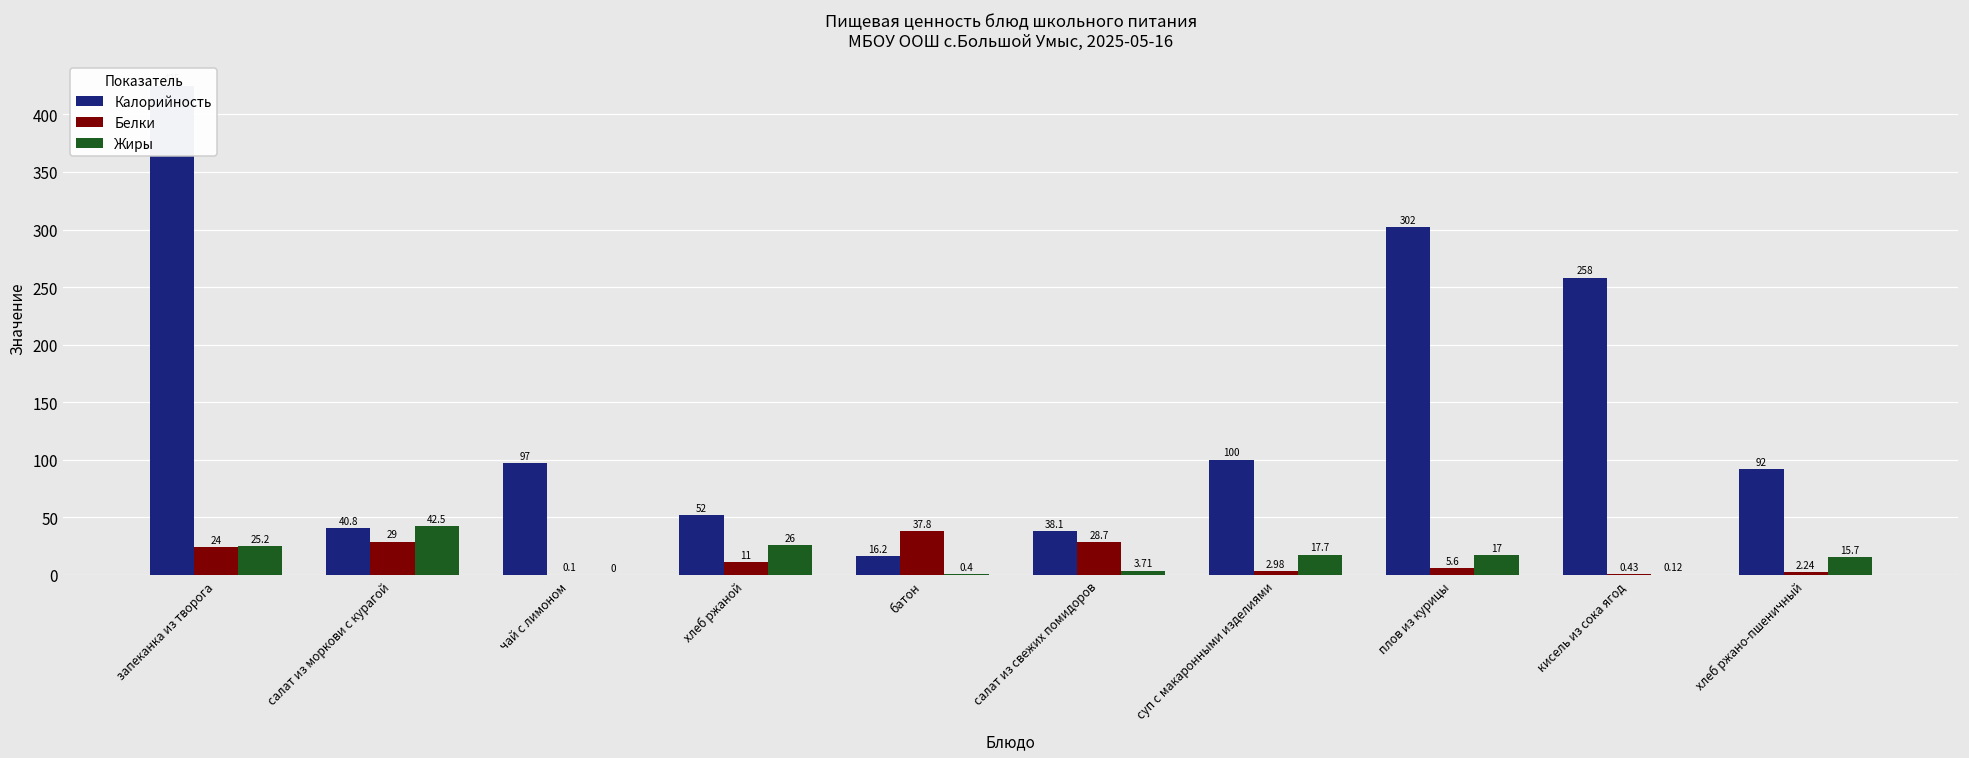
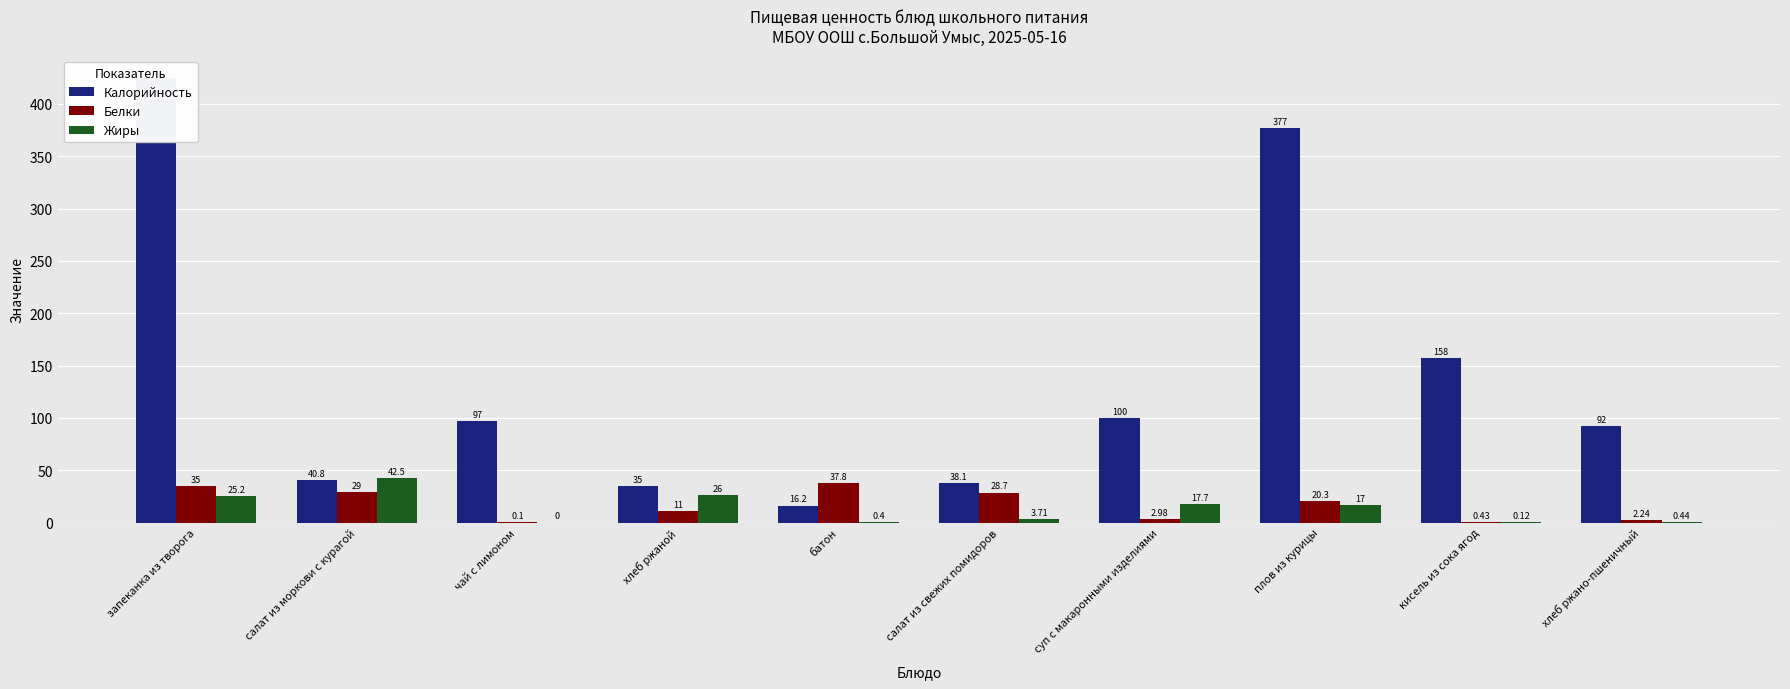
  {
    "Калорийность": {
      "салат из моркови с курагой": 40.8,
      "чай с лимоном": 97,
-     "хлеб ржаной": 52,
+     "хлеб ржаной": 35,
      "батон": 16.2,
      "салат из свежих помидоров": 38.1,
      "суп с макаронными изделиями": 100,
-     "плов из курицы": 302,
-     "кисель из сока ягод": 258,
+     "плов из курицы": 377,
+     "кисель из сока ягод": 158,
      "хлеб ржано-пшеничный": 92
    },
    "Белки": {
-     "запеканка из творога": 24,
+     "запеканка из творога": 35,
      "салат из моркови с курагой": 29,
      "чай с лимоном": 0.1,
      "хлеб ржаной": 11,
      "батон": 37.8,
      "салат из свежих помидоров": 28.7,
      "суп с макаронными изделиями": 2.98,
-     "плов из курицы": 5.6,
+     "плов из курицы": 20.3,
      "кисель из сока ягод": 0.43,
      "хлеб ржано-пшеничный": 2.24
    },
    "Жиры": {
      "запеканка из творога": 25.2,
      "салат из моркови с курагой": 42.5,
      "чай с лимоном": 0,
      "хлеб ржаной": 26,
      "батон": 0.4,
      "салат из свежих помидоров": 3.71,
      "суп с макаронными изделиями": 17.7,
      "плов из курицы": 17,
      "кисель из сока ягод": 0.12,
-     "хлеб ржано-пшеничный": 15.7
+     "хлеб ржано-пшеничный": 0.44
    }
  }
